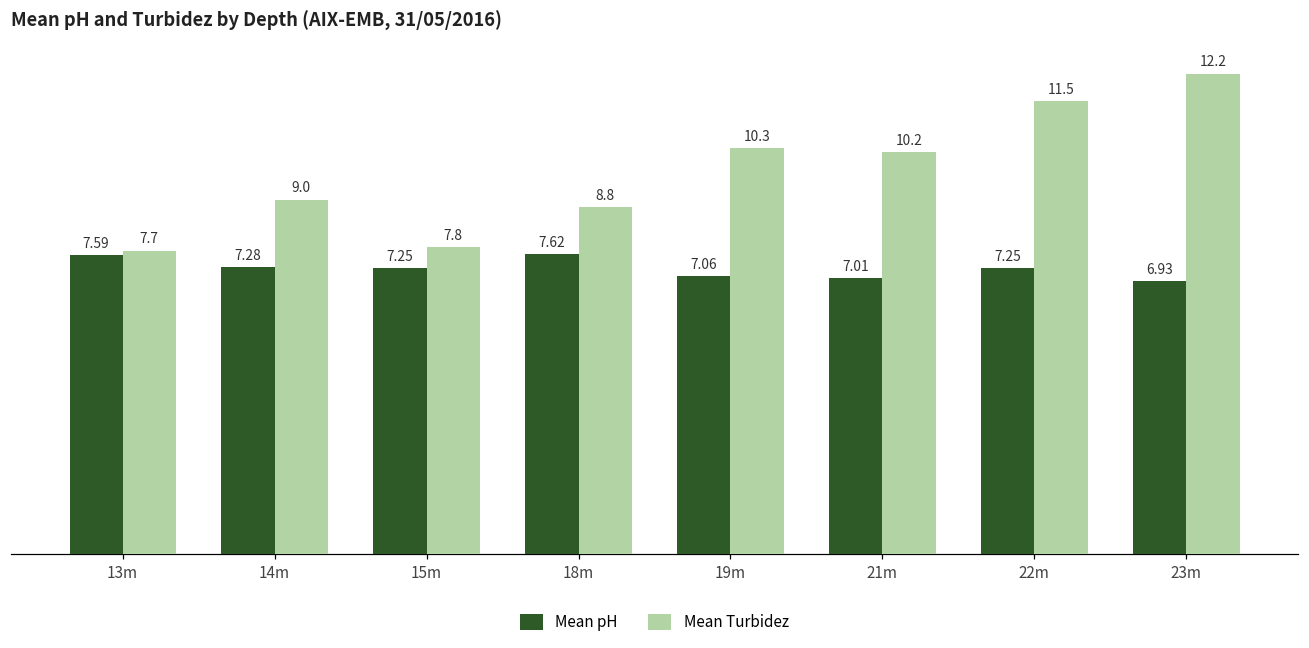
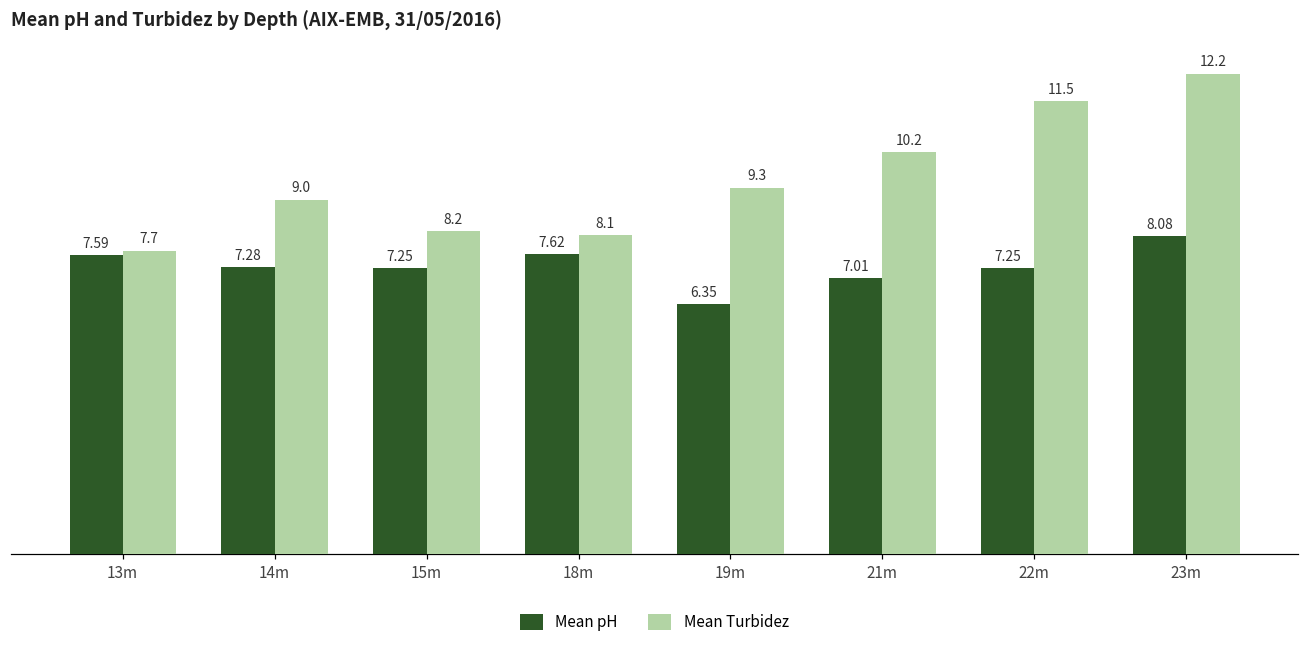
  {
    "Mean pH": {
      "13m": 7.59,
      "14m": 7.28,
      "15m": 7.25,
      "18m": 7.62,
-     "19m": 7.06,
+     "19m": 6.35,
      "21m": 7.01,
      "22m": 7.25,
-     "23m": 6.93
+     "23m": 8.08
    },
    "Mean Turbidez": {
      "13m": 7.7,
      "14m": 9.0,
-     "15m": 7.8,
-     "18m": 8.8,
-     "19m": 10.3,
+     "15m": 8.2,
+     "18m": 8.1,
+     "19m": 9.3,
      "21m": 10.2,
      "22m": 11.5,
      "23m": 12.2
    }
  }
